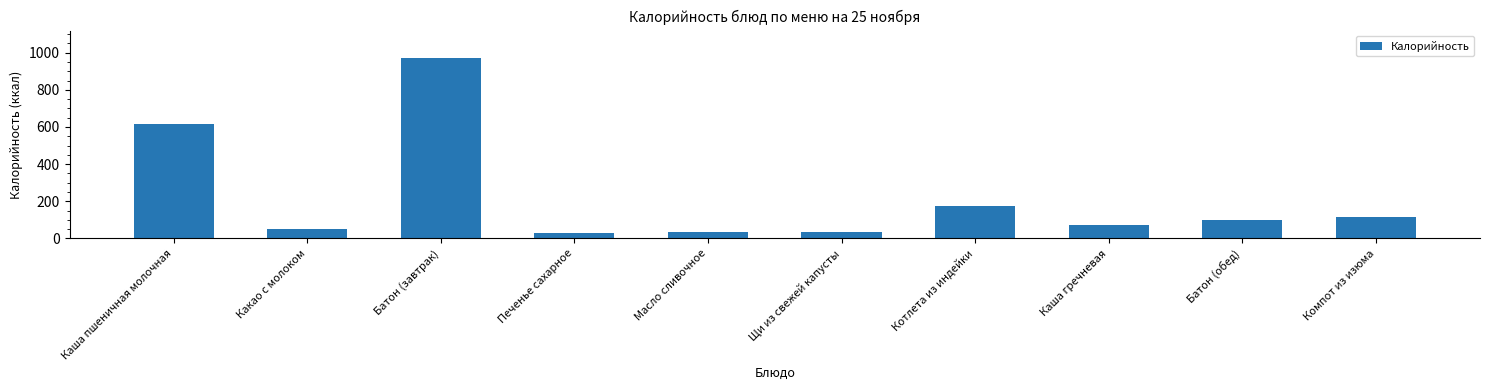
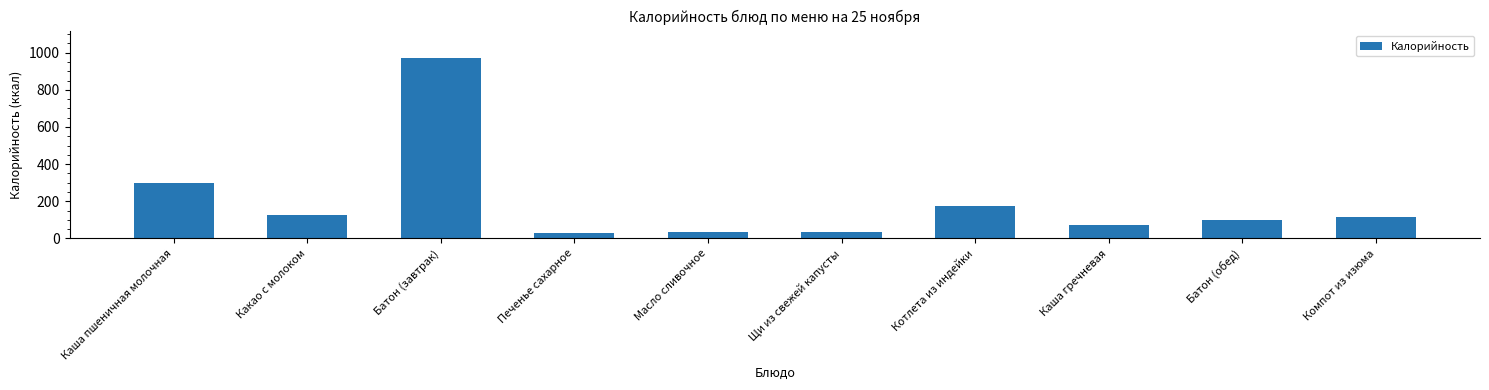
  {
-   "Каша пшеничная молочная": 620,
-   "Какао с молоком": 50,
+   "Каша пшеничная молочная": 300,
+   "Какао с молоком": 130,
    "Батон (завтрак)": 970,
    "Печенье сахарное": 30,
    "Масло сливочное": 30,
    "Щи из свежей капусты": 30,
    "Котлета из индейки": 180,
    "Каша гречневая": 70,
    "Батон (обед)": 100,
    "Компот из изюма": 120
  }
